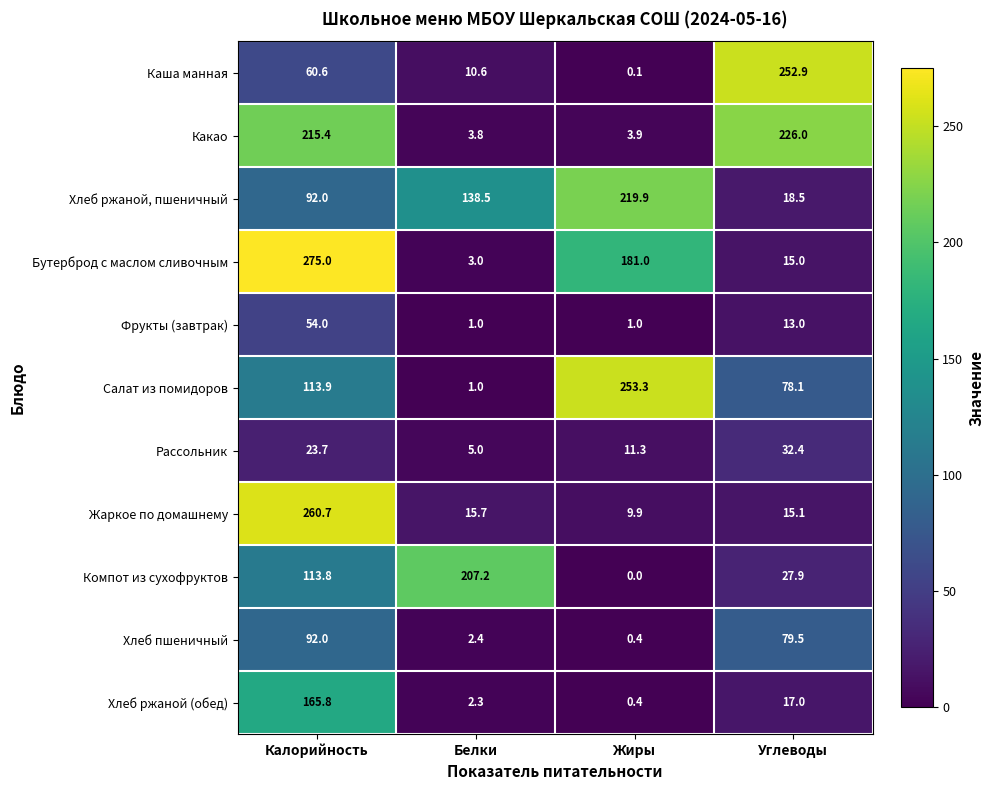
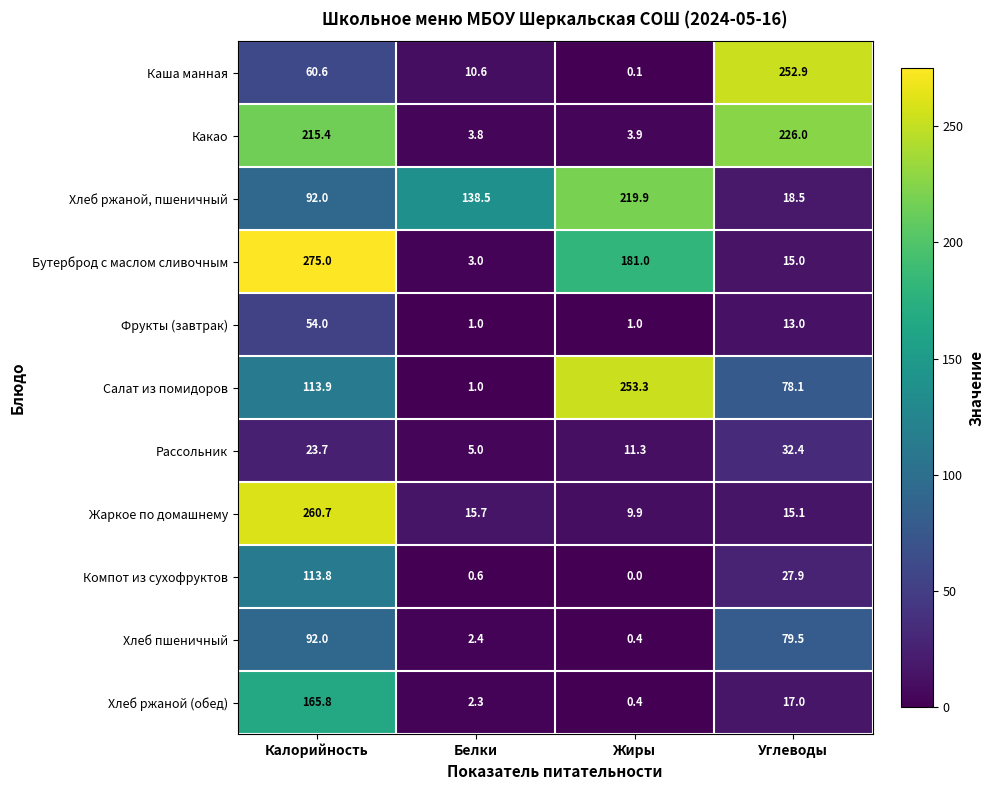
  {
    "Каша манная": {
      "Калорийность": 60.6,
      "Белки": 10.6,
      "Жиры": 0.1,
      "Углеводы": 252.9
    },
    "Какао": {
      "Калорийность": 215.4,
      "Белки": 3.8,
      "Жиры": 3.9,
      "Углеводы": 226.0
    },
    "Хлеб ржаной, пшеничный": {
      "Калорийность": 92.0,
      "Белки": 138.5,
      "Жиры": 219.9,
      "Углеводы": 18.5
    },
    "Бутерброд с маслом сливочным": {
      "Калорийность": 275.0,
      "Белки": 3.0,
      "Жиры": 181.0,
      "Углеводы": 15.0
    },
    "Фрукты (завтрак)": {
      "Калорийность": 54.0,
      "Белки": 1.0,
      "Жиры": 1.0,
      "Углеводы": 13.0
    },
    "Салат из помидоров": {
      "Калорийность": 113.9,
      "Белки": 1.0,
      "Жиры": 253.3,
      "Углеводы": 78.1
    },
    "Рассольник": {
      "Калорийность": 23.7,
      "Белки": 5.0,
      "Жиры": 11.3,
      "Углеводы": 32.4
    },
    "Жаркое по домашнему": {
      "Калорийность": 260.7,
      "Белки": 15.7,
      "Жиры": 9.9,
      "Углеводы": 15.1
    },
    "Компот из сухофруктов": {
      "Калорийность": 113.8,
-     "Белки": 207.2,
+     "Белки": 0.6,
      "Жиры": 0.0,
      "Углеводы": 27.9
    },
    "Хлеб пшеничный": {
      "Калорийность": 92.0,
      "Белки": 2.4,
      "Жиры": 0.4,
      "Углеводы": 79.5
    },
    "Хлеб ржаной (обед)": {
      "Калорийность": 165.8,
      "Белки": 2.3,
      "Жиры": 0.4,
      "Углеводы": 17.0
    }
  }
